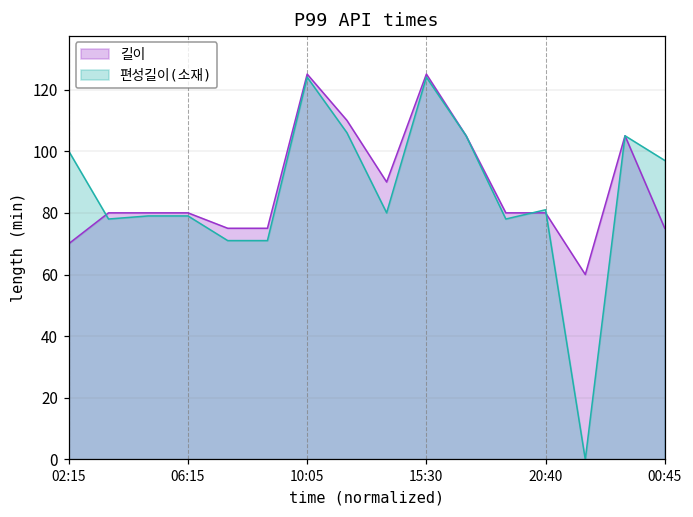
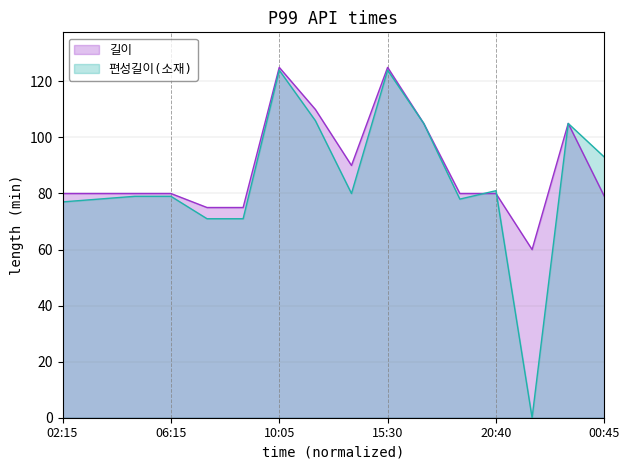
  {
    "길이": {
-     "02:15": 70,
+     "02:15": 80,
      "06:15": 80,
      "10:05": 125,
      "15:30": 125,
      "20:40": 80,
-     "00:45": 75
+     "00:45": 79
    },
    "편성길이(소재)": {
-     "02:15": 100,
+     "02:15": 77,
      "06:15": 79,
      "10:05": 124,
      "15:30": 124,
      "20:40": 81,
-     "00:45": 97
+     "00:45": 93
    }
  }
